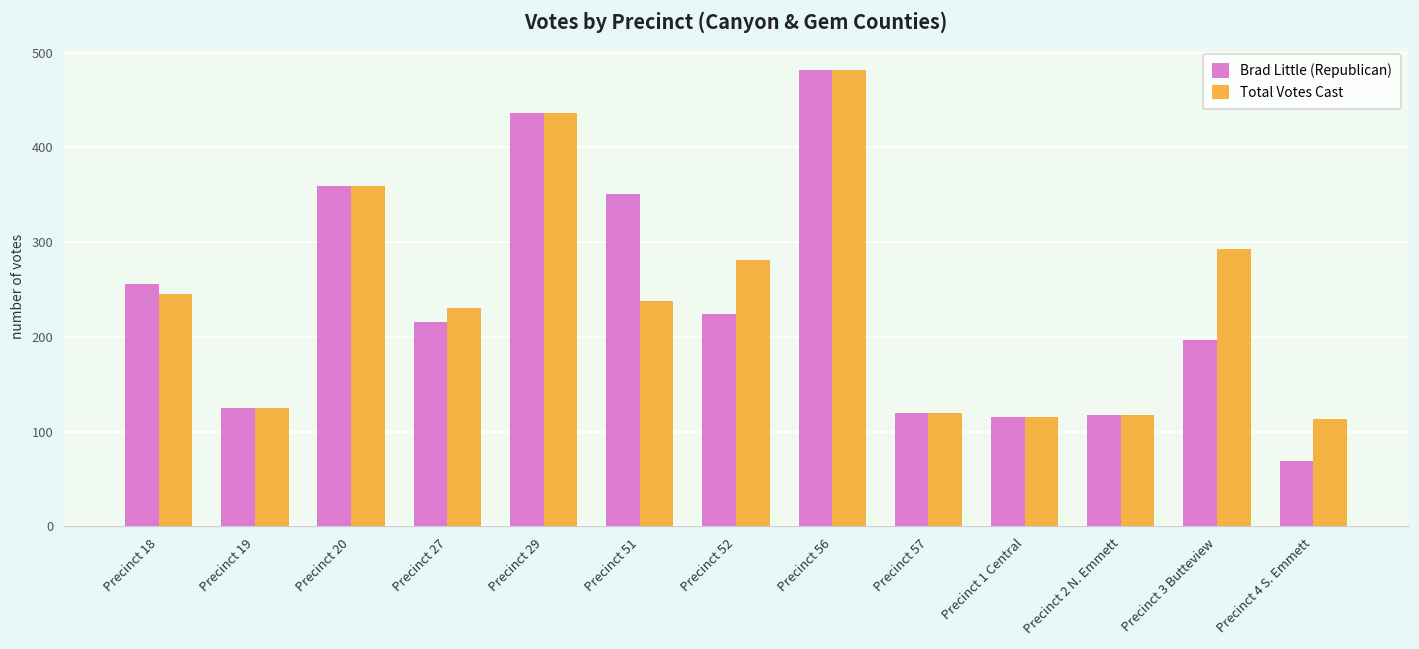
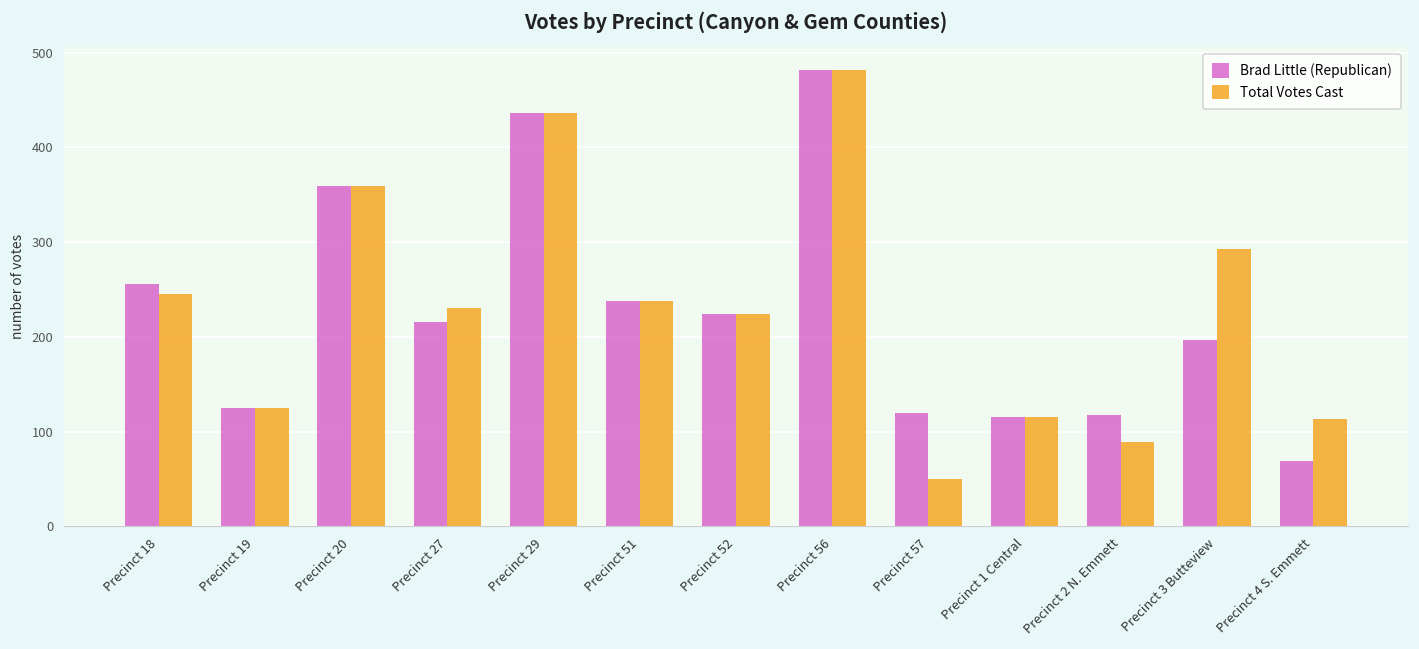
  {
    "Brad Little (Republican)": {
      "Precinct 18": 260,
      "Precinct 19": 130,
      "Precinct 20": 360,
      "Precinct 27": 220,
      "Precinct 29": 440,
-     "Precinct 51": 350,
+     "Precinct 51": 240,
      "Precinct 52": 220,
      "Precinct 56": 480,
      "Precinct 57": 120,
      "Precinct 1 Central": 120,
      "Precinct 2 N. Emmett": 120,
      "Precinct 3 Butteview": 200,
      "Precinct 4 S. Emmett": 70
    },
    "Total Votes Cast": {
      "Precinct 18": 250,
      "Precinct 19": 130,
      "Precinct 20": 360,
      "Precinct 27": 230,
      "Precinct 29": 440,
      "Precinct 51": 240,
-     "Precinct 52": 280,
+     "Precinct 52": 220,
      "Precinct 56": 480,
-     "Precinct 57": 120,
+     "Precinct 57": 50,
      "Precinct 1 Central": 120,
-     "Precinct 2 N. Emmett": 120,
+     "Precinct 2 N. Emmett": 90,
      "Precinct 3 Butteview": 290,
      "Precinct 4 S. Emmett": 110
    }
  }
